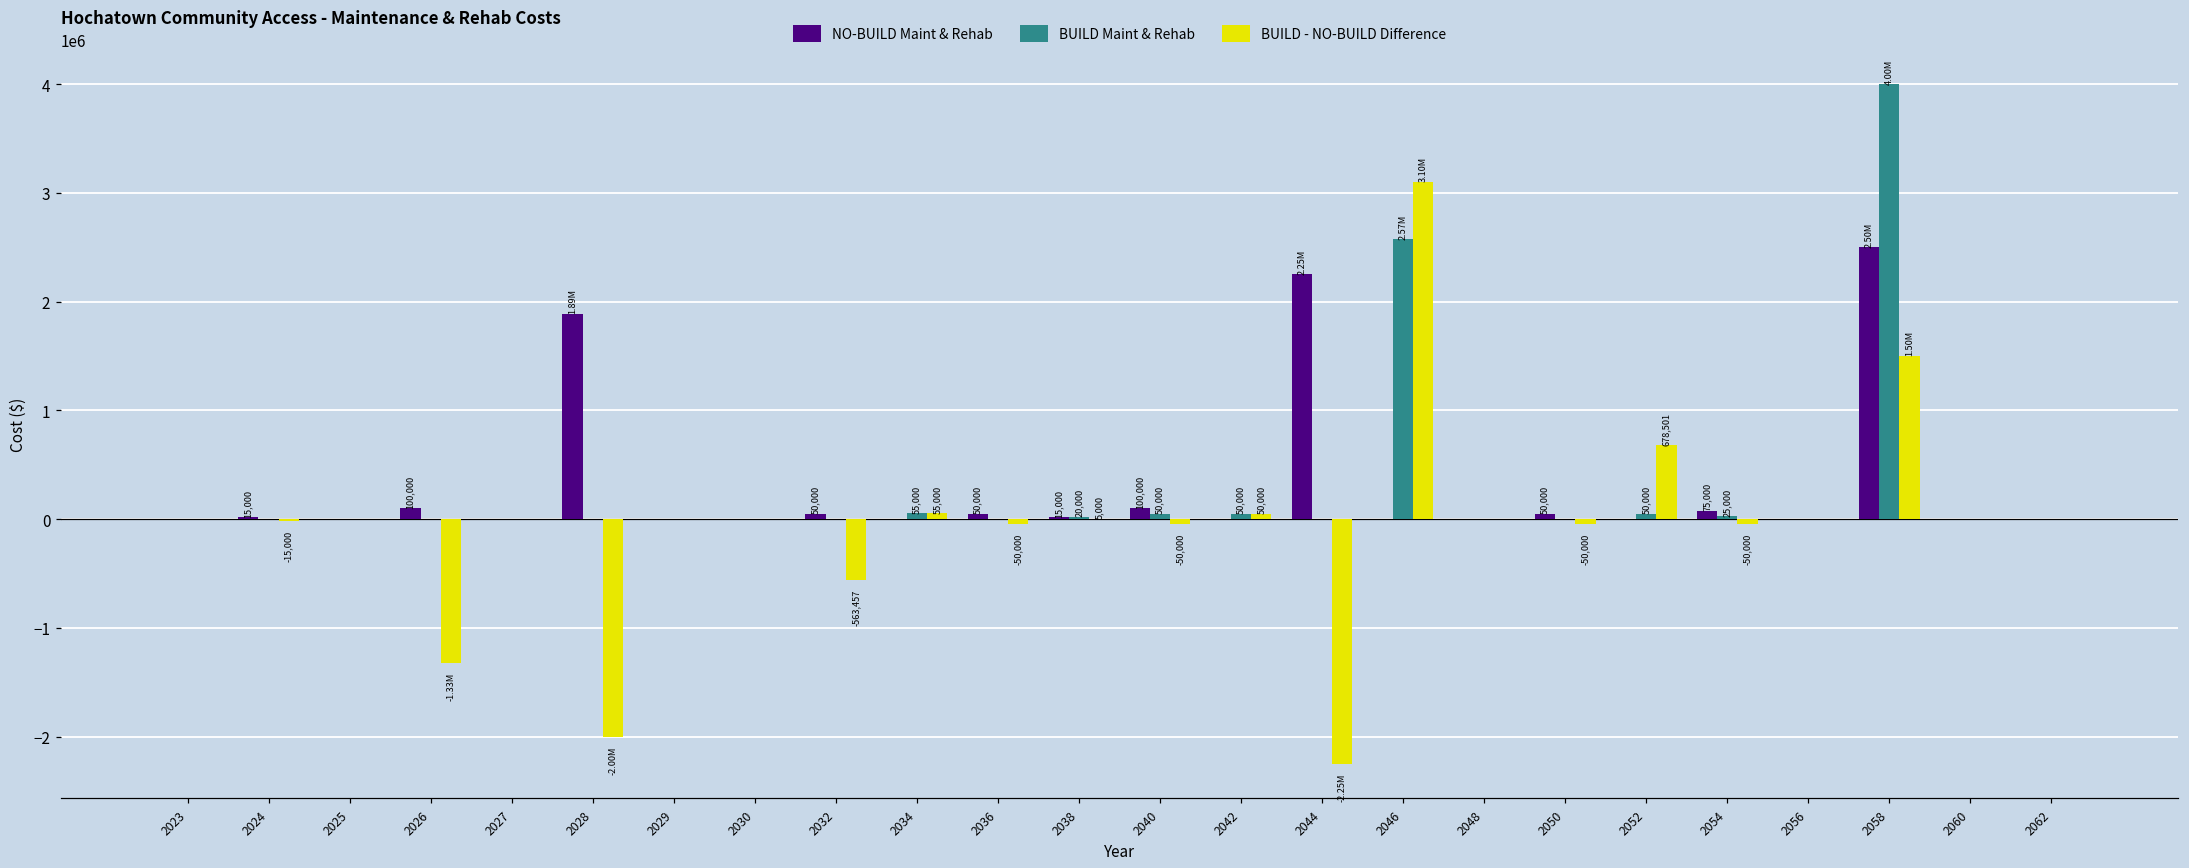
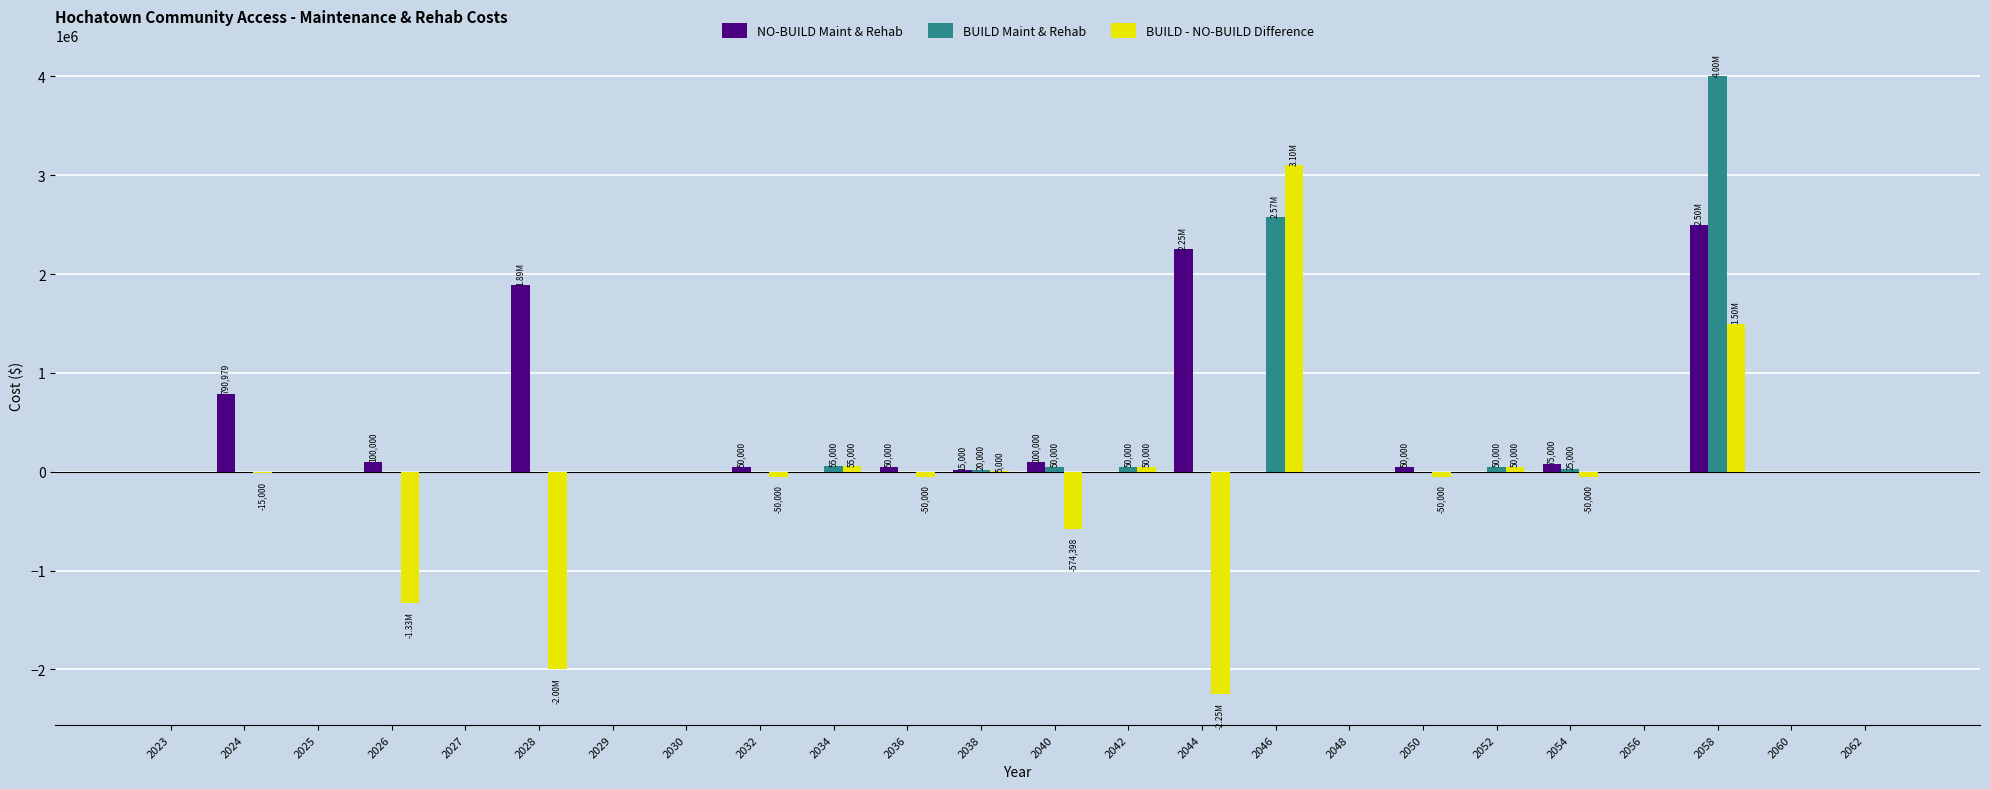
  {
    "NO-BUILD Maint & Rehab": {
-     "2024": "15,000",
+     "2024": "790,979",
      "2026": "100,000",
      "2028": "1.89M",
      "2032": "50,000",
      "2036": "50,000",
      "2038": "15,000",
      "2040": "100,000",
      "2044": "2.25M",
      "2050": "50,000",
      "2054": "75,000",
      "2058": "2.50M"
    },
    "BUILD Maint & Rehab": {
      "2034": "55,000",
      "2038": "20,000",
      "2040": "50,000",
      "2042": "50,000",
      "2046": "2.57M",
      "2052": "50,000",
      "2054": "25,000",
      "2058": "4.00M"
    },
    "BUILD - NO-BUILD Difference": {
      "2024": "-15,000",
      "2026": "-1.33M",
      "2028": "-2.00M",
-     "2032": "-563,457",
+     "2032": "-50,000",
      "2034": "55,000",
      "2036": "-50,000",
      "2038": "5,000",
-     "2040": "-50,000",
+     "2040": "-574,398",
      "2042": "50,000",
      "2044": "-2.25M",
      "2046": "3.10M",
      "2050": "-50,000",
-     "2052": "678,501",
+     "2052": "50,000",
      "2054": "-50,000",
      "2058": "1.50M"
    }
  }
